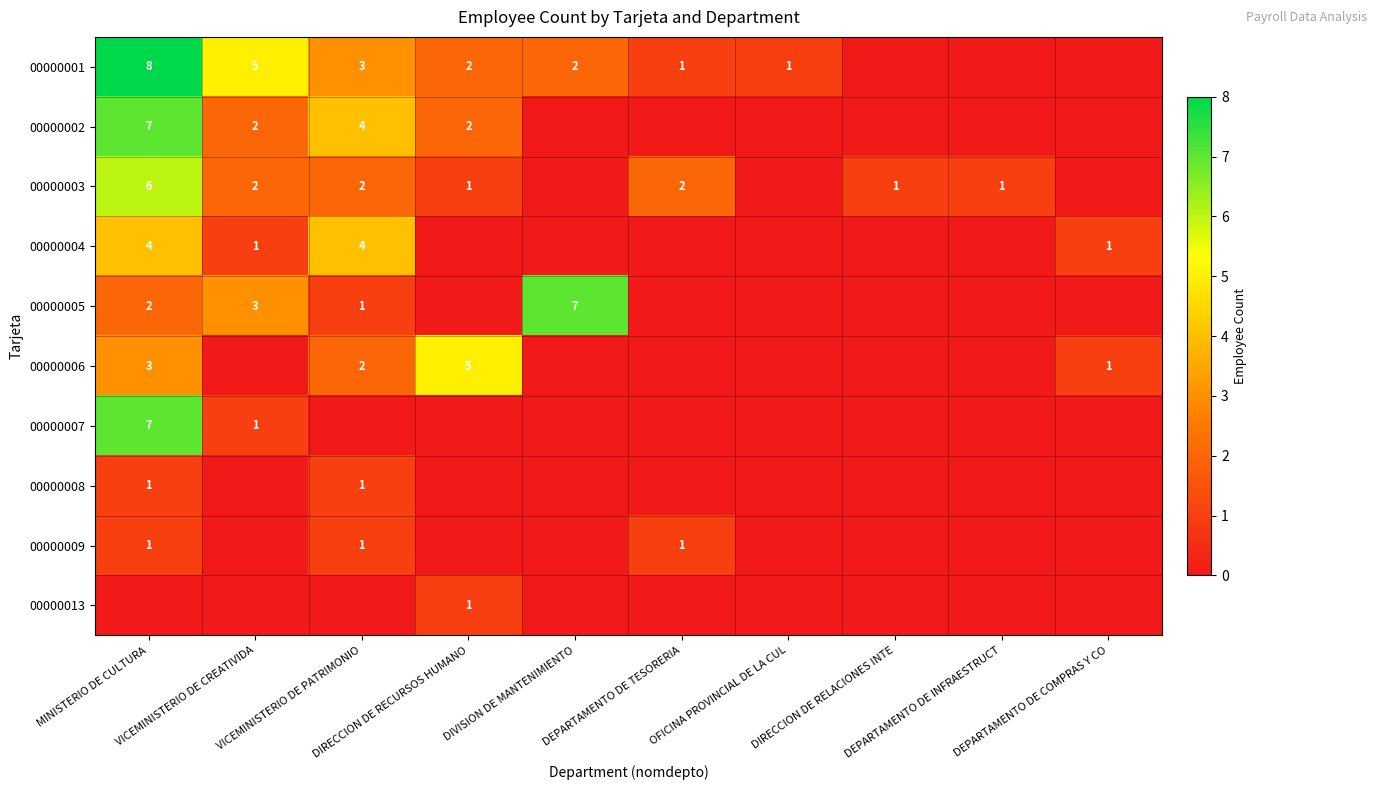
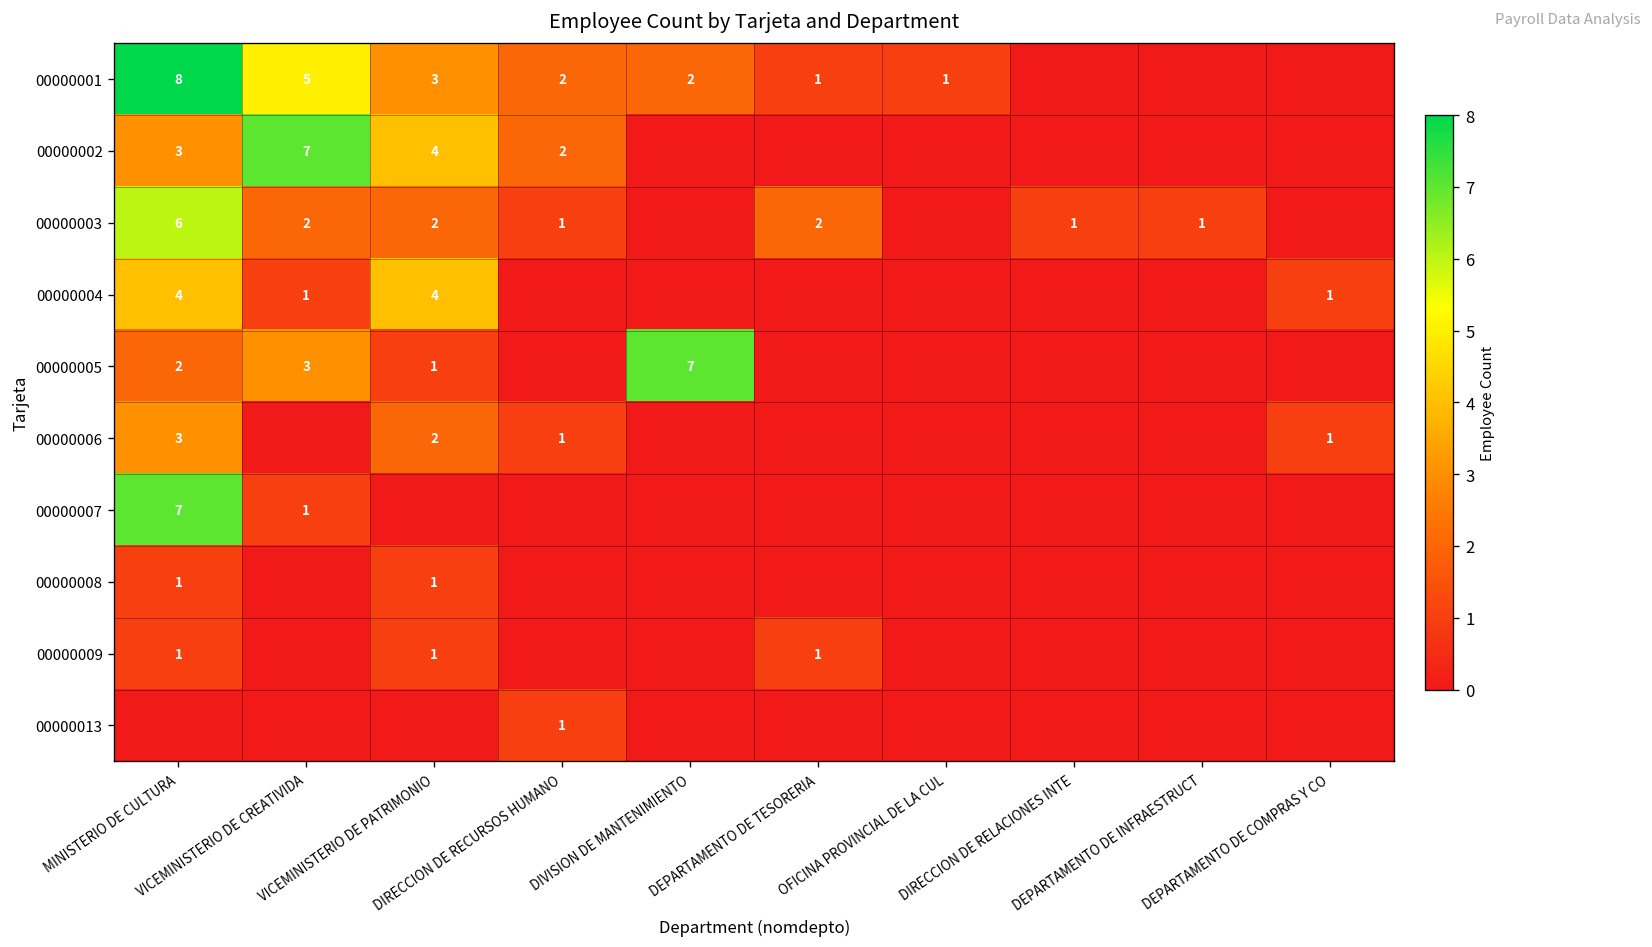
  {
    "00000001": {
      "MINISTERIO DE CULTURA": 8,
      "VICEMINISTERIO DE CREATIVIDA": 5,
      "VICEMINISTERIO DE PATRIMONIO": 3,
      "DIRECCION DE RECURSOS HUMANO": 2,
      "DIVISION DE MANTENIMIENTO": 2,
      "DEPARTAMENTO DE TESORERIA": 1,
      "OFICINA PROVINCIAL DE LA CUL": 1
    },
    "00000002": {
-     "MINISTERIO DE CULTURA": 7,
-     "VICEMINISTERIO DE CREATIVIDA": 2,
+     "MINISTERIO DE CULTURA": 3,
+     "VICEMINISTERIO DE CREATIVIDA": 7,
      "VICEMINISTERIO DE PATRIMONIO": 4,
      "DIRECCION DE RECURSOS HUMANO": 2
    },
    "00000003": {
      "MINISTERIO DE CULTURA": 6,
      "VICEMINISTERIO DE CREATIVIDA": 2,
      "VICEMINISTERIO DE PATRIMONIO": 2,
      "DIRECCION DE RECURSOS HUMANO": 1,
      "DEPARTAMENTO DE TESORERIA": 2,
      "DIRECCION DE RELACIONES INTE": 1,
      "DEPARTAMENTO DE INFRAESTRUCT": 1
    },
    "00000004": {
      "MINISTERIO DE CULTURA": 4,
      "VICEMINISTERIO DE CREATIVIDA": 1,
      "VICEMINISTERIO DE PATRIMONIO": 4,
      "DEPARTAMENTO DE COMPRAS Y CO": 1
    },
    "00000005": {
      "MINISTERIO DE CULTURA": 2,
      "VICEMINISTERIO DE CREATIVIDA": 3,
      "VICEMINISTERIO DE PATRIMONIO": 1,
      "DIVISION DE MANTENIMIENTO": 7
    },
    "00000006": {
      "MINISTERIO DE CULTURA": 3,
      "VICEMINISTERIO DE PATRIMONIO": 2,
-     "DIRECCION DE RECURSOS HUMANO": 5,
+     "DIRECCION DE RECURSOS HUMANO": 1,
      "DEPARTAMENTO DE COMPRAS Y CO": 1
    },
    "00000007": {
      "MINISTERIO DE CULTURA": 7,
      "VICEMINISTERIO DE CREATIVIDA": 1
    },
    "00000008": {
      "MINISTERIO DE CULTURA": 1,
      "VICEMINISTERIO DE PATRIMONIO": 1
    },
    "00000009": {
      "MINISTERIO DE CULTURA": 1,
      "VICEMINISTERIO DE PATRIMONIO": 1,
      "DEPARTAMENTO DE TESORERIA": 1
    },
    "00000013": {
      "DIRECCION DE RECURSOS HUMANO": 1
    }
  }
